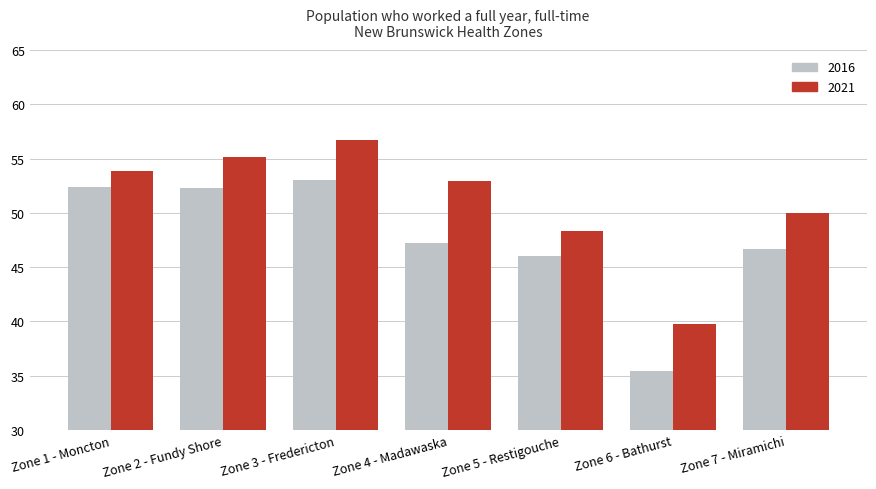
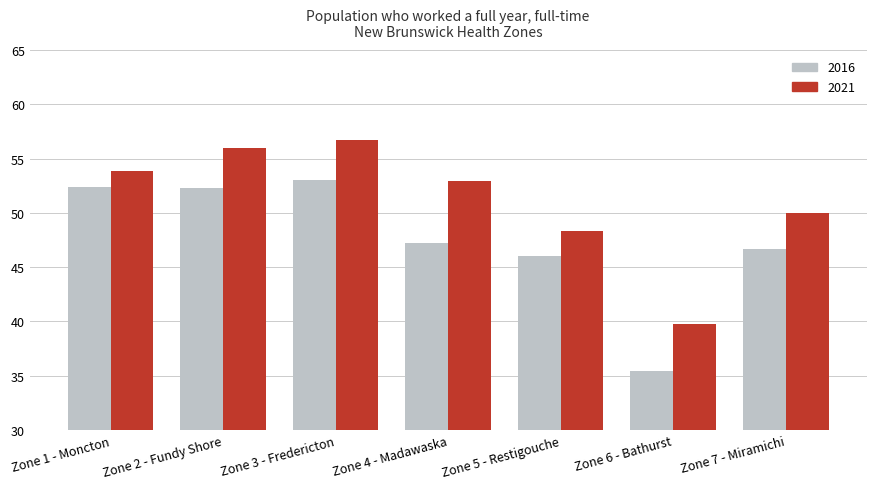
  {
    "2016": {
      "Zone 1 - Moncton": 52.4,
      "Zone 2 - Fundy Shore": 52.3,
      "Zone 3 - Fredericton": 53.1,
      "Zone 4 - Madawaska": 47.2,
      "Zone 5 - Restigouche": 46.1,
      "Zone 6 - Bathurst": 35.5,
      "Zone 7 - Miramichi": 46.7
    },
    "2021": {
      "Zone 1 - Moncton": 53.8,
-     "Zone 2 - Fundy Shore": 55.1,
+     "Zone 2 - Fundy Shore": 56.0,
      "Zone 3 - Fredericton": 56.7,
      "Zone 4 - Madawaska": 52.9,
      "Zone 5 - Restigouche": 48.4,
      "Zone 6 - Bathurst": 39.8,
      "Zone 7 - Miramichi": 50.0
    }
  }
